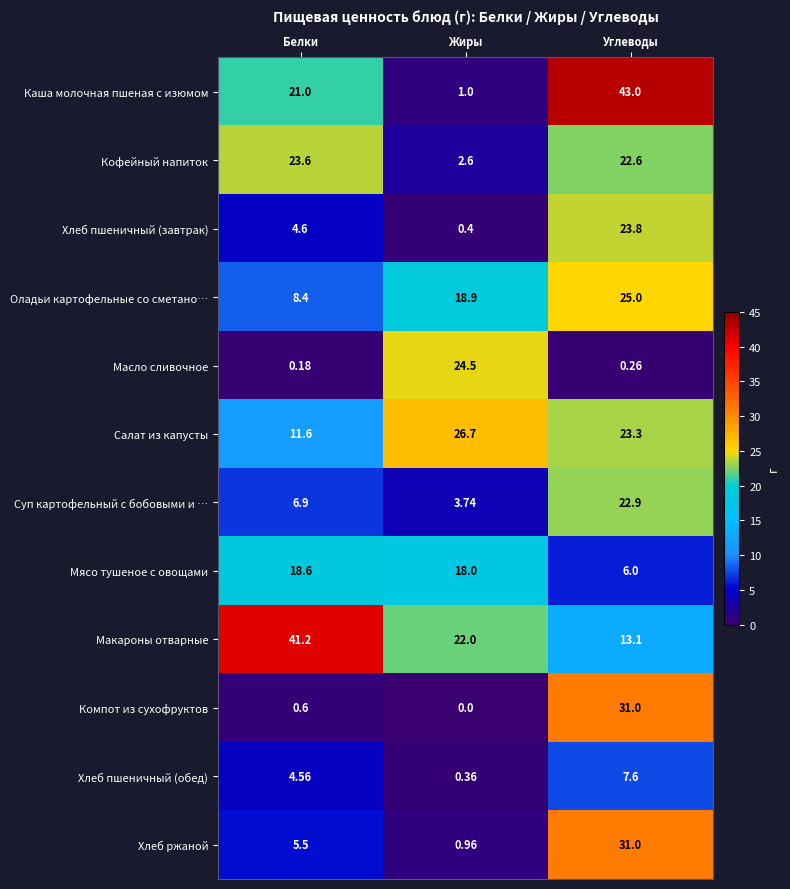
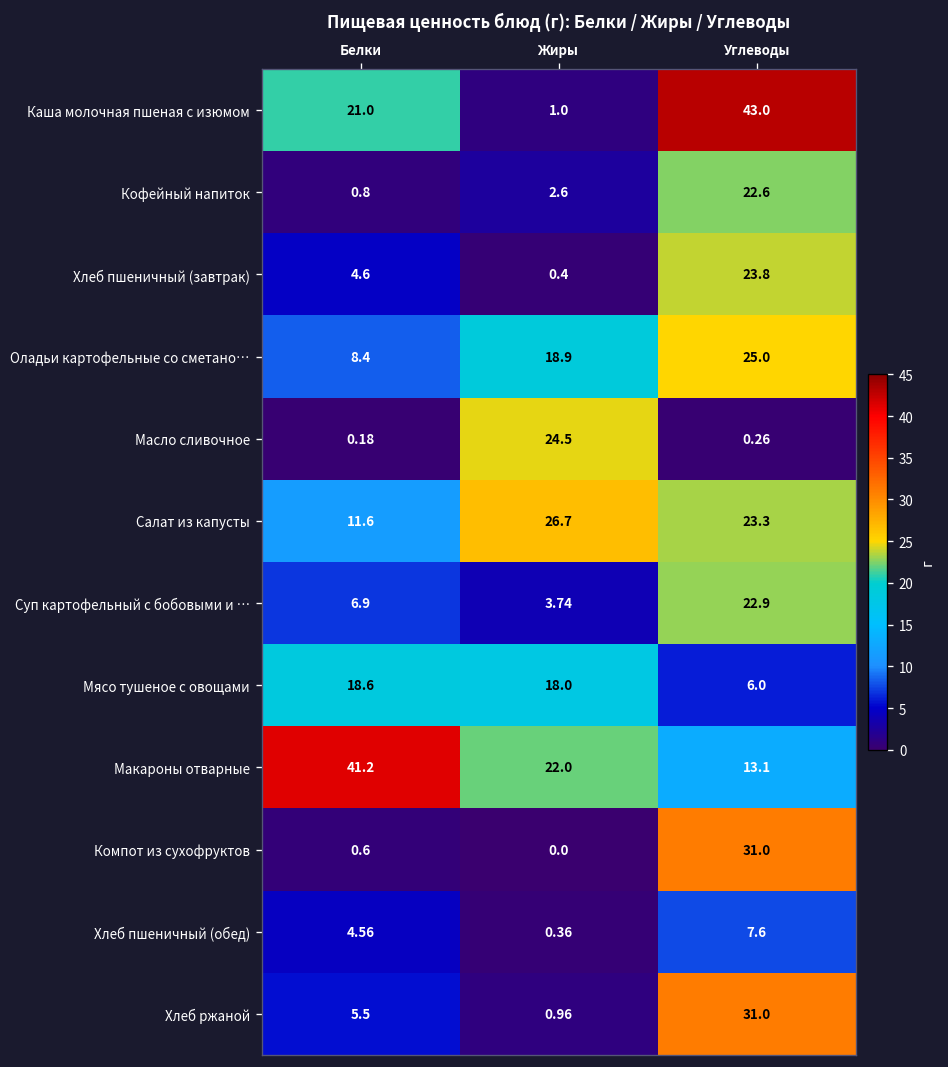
  {
    "Каша молочная пшеная с изюмом": {
      "Белки": 21.0,
      "Жиры": 1.0,
      "Углеводы": 43.0
    },
    "Кофейный напиток": {
-     "Белки": 23.6,
+     "Белки": 0.8,
      "Жиры": 2.6,
      "Углеводы": 22.6
    },
    "Хлеб пшеничный (завтрак)": {
      "Белки": 4.6,
      "Жиры": 0.4,
      "Углеводы": 23.8
    },
    "Оладьи картофельные со сметано…": {
      "Белки": 8.4,
      "Жиры": 18.9,
      "Углеводы": 25.0
    },
    "Масло сливочное": {
      "Белки": 0.18,
      "Жиры": 24.5,
      "Углеводы": 0.26
    },
    "Салат из капусты": {
      "Белки": 11.6,
      "Жиры": 26.7,
      "Углеводы": 23.3
    },
    "Суп картофельный с бобовыми и …": {
      "Белки": 6.9,
      "Жиры": 3.74,
      "Углеводы": 22.9
    },
    "Мясо тушеное с овощами": {
      "Белки": 18.6,
      "Жиры": 18.0,
      "Углеводы": 6.0
    },
    "Макароны отварные": {
      "Белки": 41.2,
      "Жиры": 22.0,
      "Углеводы": 13.1
    },
    "Компот из сухофруктов": {
      "Белки": 0.6,
      "Жиры": 0.0,
      "Углеводы": 31.0
    },
    "Хлеб пшеничный (обед)": {
      "Белки": 4.56,
      "Жиры": 0.36,
      "Углеводы": 7.6
    },
    "Хлеб ржаной": {
      "Белки": 5.5,
      "Жиры": 0.96,
      "Углеводы": 31.0
    }
  }
